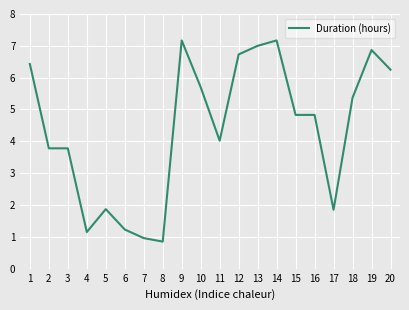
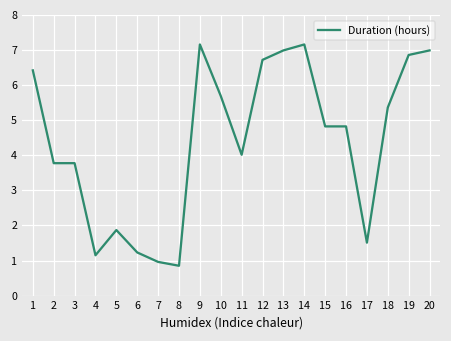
  {
    "1": 6.4,
    "2": 3.8,
    "3": 3.8,
    "4": 1.2,
    "5": 1.9,
    "6": 1.2,
    "7": 1.0,
    "8": 0.9,
    "9": 7.2,
    "10": 5.7,
    "11": 4.0,
    "12": 6.7,
    "13": 7.0,
    "14": 7.2,
    "15": 4.8,
    "16": 4.8,
-   "17": 1.9,
+   "17": 1.5,
    "18": 5.4,
    "19": 6.9,
-   "20": 6.3
+   "20": 7.0
  }
